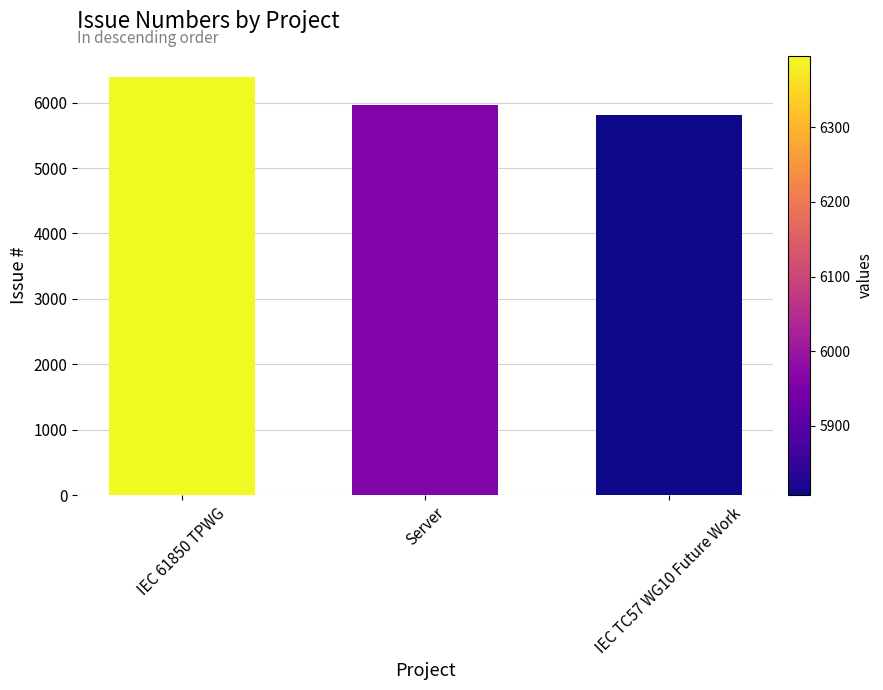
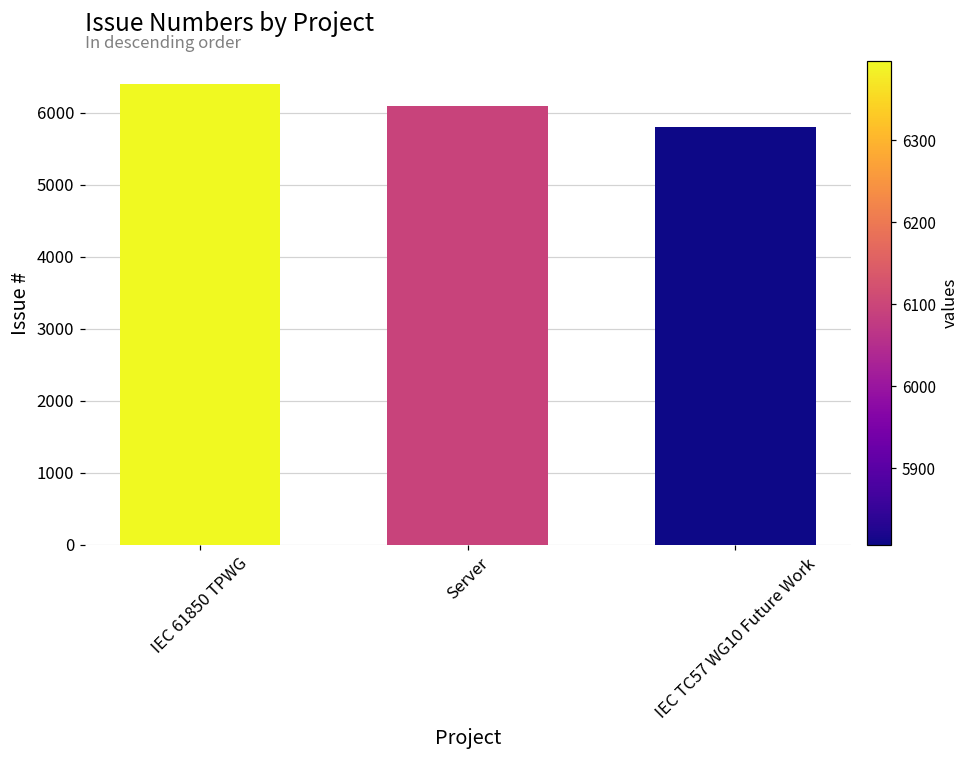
  {
    "IEC 61850 TPWG": 6400,
-   "Server": 6000,
+   "Server": 6100,
    "IEC TC57 WG10 Future Work": 5800
  }
